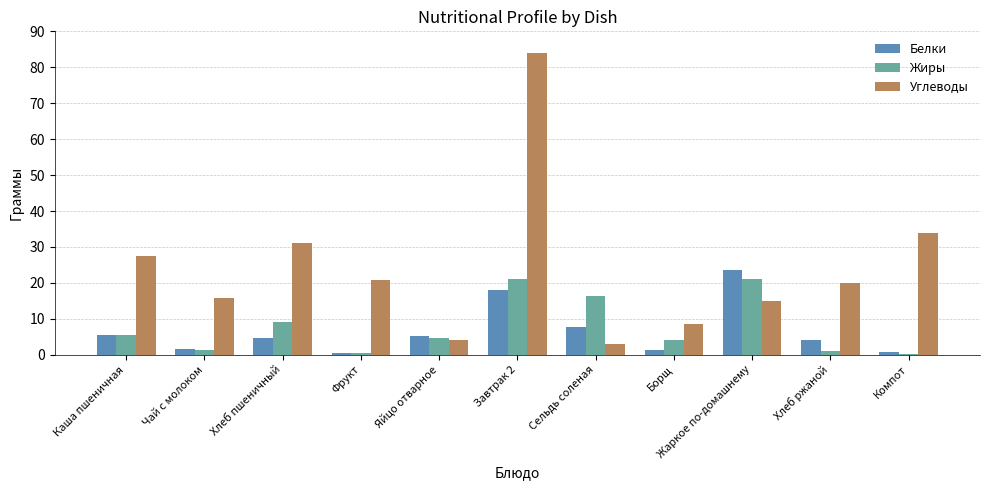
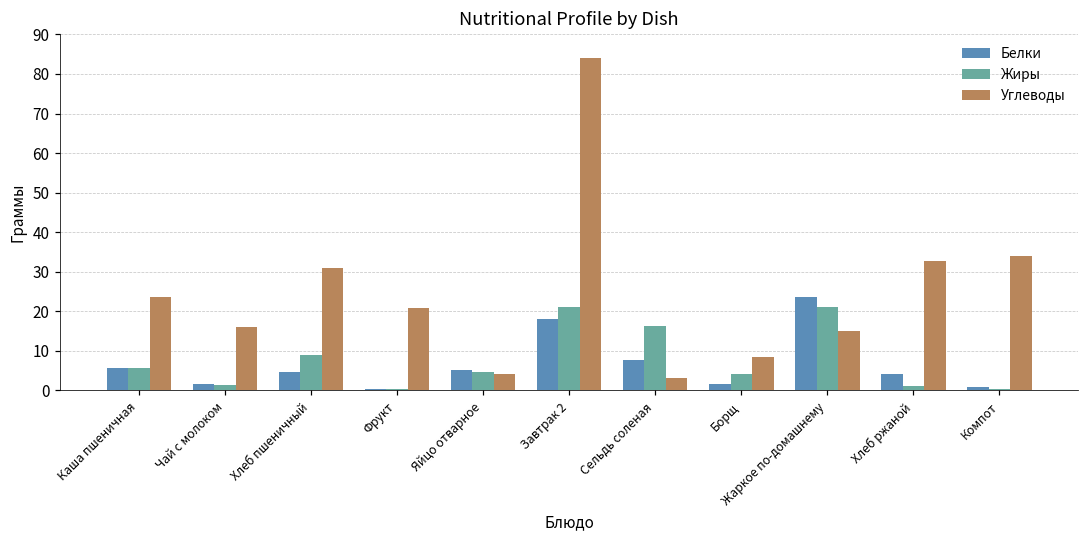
  {
    "Углеводы": {
-     "Каша пшеничная": 27,
+     "Каша пшеничная": 23,
      "Чай с молоком": 16,
      "Хлеб пшеничный": 31,
      "Фрукт": 21,
      "Яйцо отварное": 4,
      "Завтрак 2": 84,
      "Сельдь соленая": 3,
      "Борщ": 9,
      "Жаркое по-домашнему": 15,
-     "Хлеб ржаной": 20,
+     "Хлеб ржаной": 33,
      "Компот": 34
    }
  }
